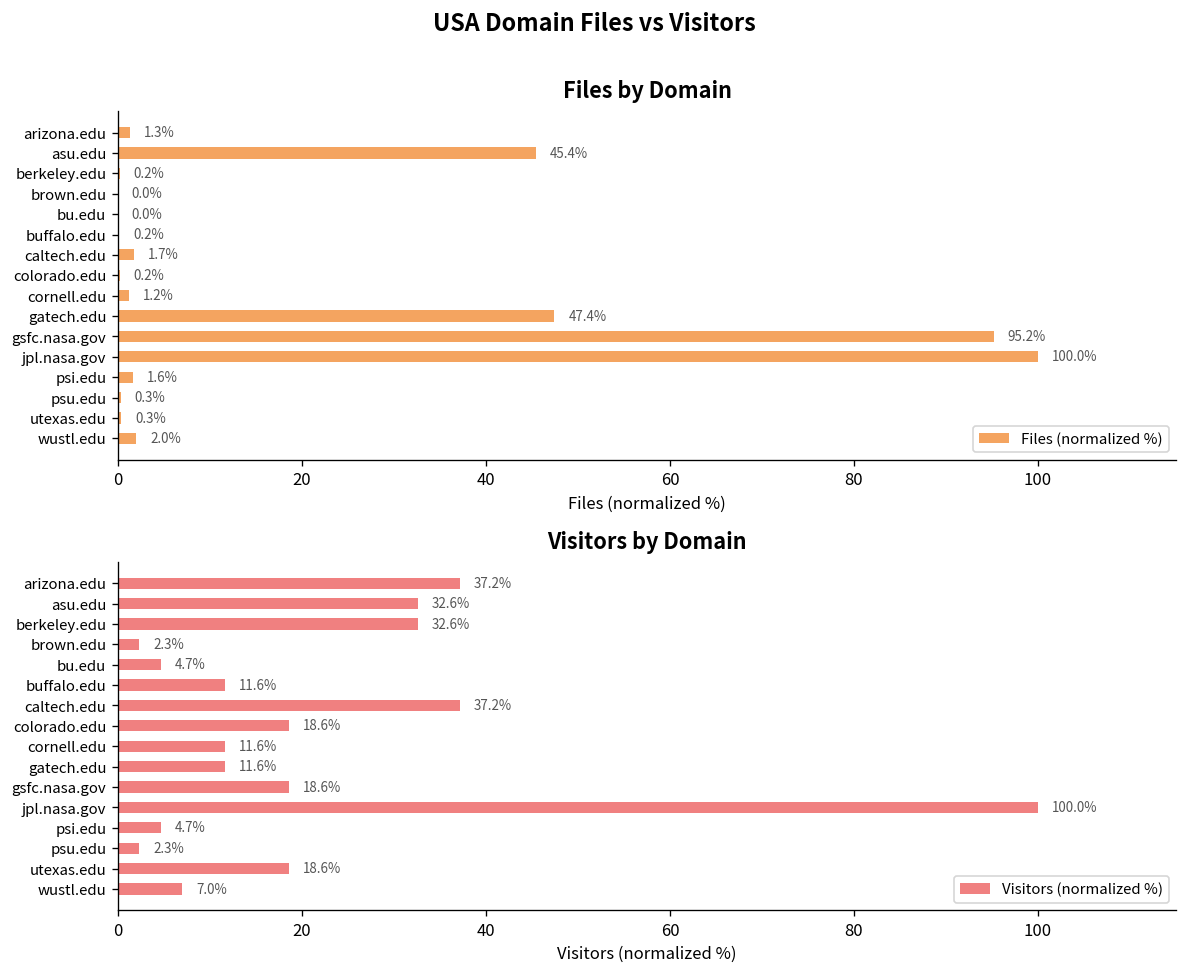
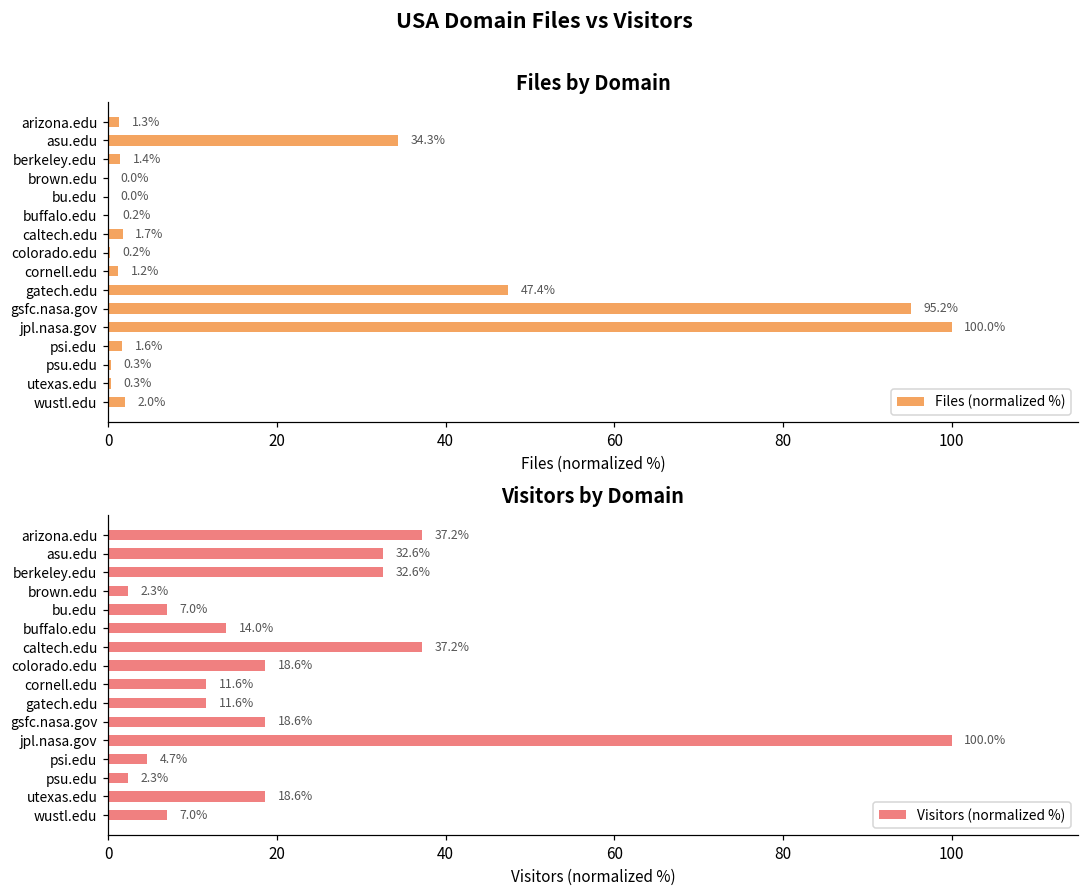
  {
    "Files by Domain": {
      "arizona.edu": "1.3%",
-     "asu.edu": "45.4%",
-     "berkeley.edu": "0.2%",
+     "asu.edu": "34.3%",
+     "berkeley.edu": "1.4%",
      "brown.edu": "0.0%",
      "bu.edu": "0.0%",
      "buffalo.edu": "0.2%",
      "caltech.edu": "1.7%",
      "colorado.edu": "0.2%",
      "cornell.edu": "1.2%",
      "gatech.edu": "47.4%",
      "gsfc.nasa.gov": "95.2%",
      "jpl.nasa.gov": "100.0%",
      "psi.edu": "1.6%",
      "psu.edu": "0.3%",
      "utexas.edu": "0.3%",
      "wustl.edu": "2.0%"
    },
    "Visitors by Domain": {
      "arizona.edu": "37.2%",
      "asu.edu": "32.6%",
      "berkeley.edu": "32.6%",
      "brown.edu": "2.3%",
-     "bu.edu": "4.7%",
-     "buffalo.edu": "11.6%",
+     "bu.edu": "7.0%",
+     "buffalo.edu": "14.0%",
      "caltech.edu": "37.2%",
      "colorado.edu": "18.6%",
      "cornell.edu": "11.6%",
      "gatech.edu": "11.6%",
      "gsfc.nasa.gov": "18.6%",
      "jpl.nasa.gov": "100.0%",
      "psi.edu": "4.7%",
      "psu.edu": "2.3%",
      "utexas.edu": "18.6%",
      "wustl.edu": "7.0%"
    }
  }
